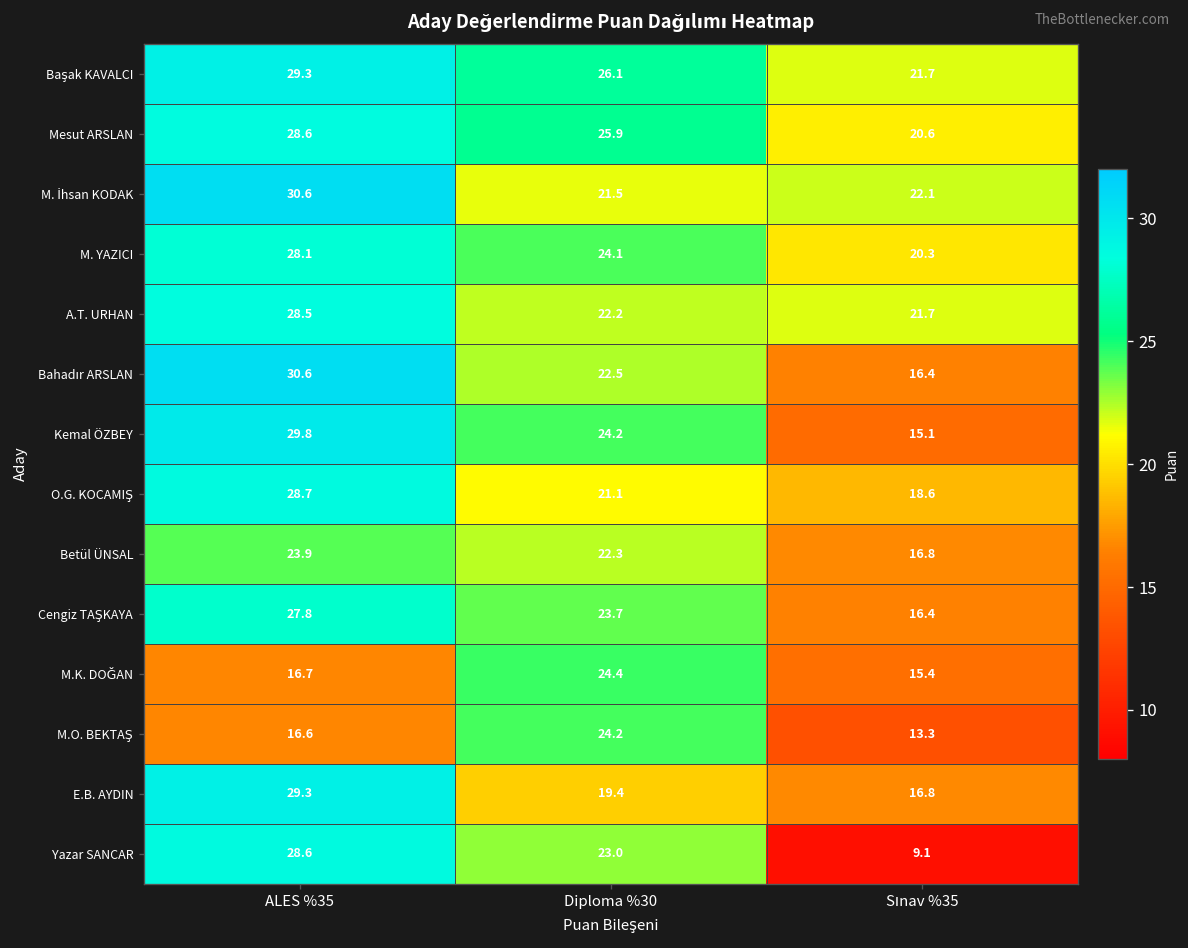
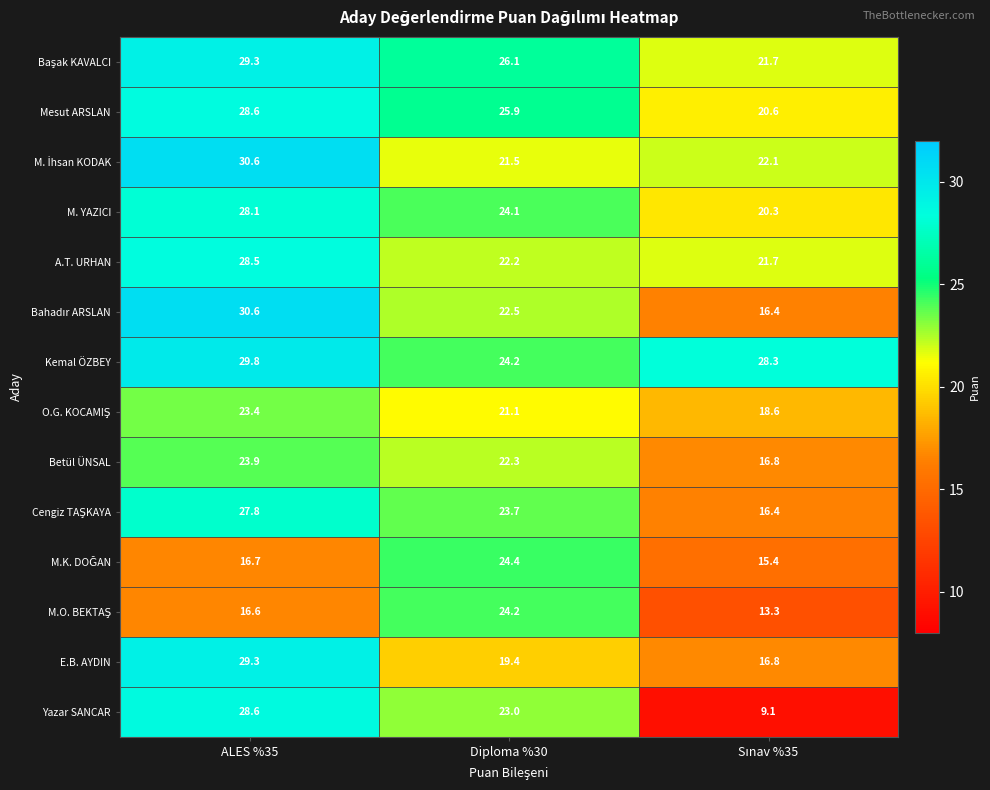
  {
    "Başak KAVALCI": {
      "ALES %35": 29.3,
      "Diploma %30": 26.1,
      "Sınav %35": 21.7
    },
    "Mesut ARSLAN": {
      "ALES %35": 28.6,
      "Diploma %30": 25.9,
      "Sınav %35": 20.6
    },
    "M. İhsan KODAK": {
      "ALES %35": 30.6,
      "Diploma %30": 21.5,
      "Sınav %35": 22.1
    },
    "M. YAZICI": {
      "ALES %35": 28.1,
      "Diploma %30": 24.1,
      "Sınav %35": 20.3
    },
    "A.T. URHAN": {
      "ALES %35": 28.5,
      "Diploma %30": 22.2,
      "Sınav %35": 21.7
    },
    "Bahadır ARSLAN": {
      "ALES %35": 30.6,
      "Diploma %30": 22.5,
      "Sınav %35": 16.4
    },
    "Kemal ÖZBEY": {
      "ALES %35": 29.8,
      "Diploma %30": 24.2,
-     "Sınav %35": 15.1
+     "Sınav %35": 28.3
    },
    "O.G. KOCAMIŞ": {
-     "ALES %35": 28.7,
+     "ALES %35": 23.4,
      "Diploma %30": 21.1,
      "Sınav %35": 18.6
    },
    "Betül ÜNSAL": {
      "ALES %35": 23.9,
      "Diploma %30": 22.3,
      "Sınav %35": 16.8
    },
    "Cengiz TAŞKAYA": {
      "ALES %35": 27.8,
      "Diploma %30": 23.7,
      "Sınav %35": 16.4
    },
    "M.K. DOĞAN": {
      "ALES %35": 16.7,
      "Diploma %30": 24.4,
      "Sınav %35": 15.4
    },
    "M.O. BEKTAŞ": {
      "ALES %35": 16.6,
      "Diploma %30": 24.2,
      "Sınav %35": 13.3
    },
    "E.B. AYDIN": {
      "ALES %35": 29.3,
      "Diploma %30": 19.4,
      "Sınav %35": 16.8
    },
    "Yazar SANCAR": {
      "ALES %35": 28.6,
      "Diploma %30": 23.0,
      "Sınav %35": 9.1
    }
  }
